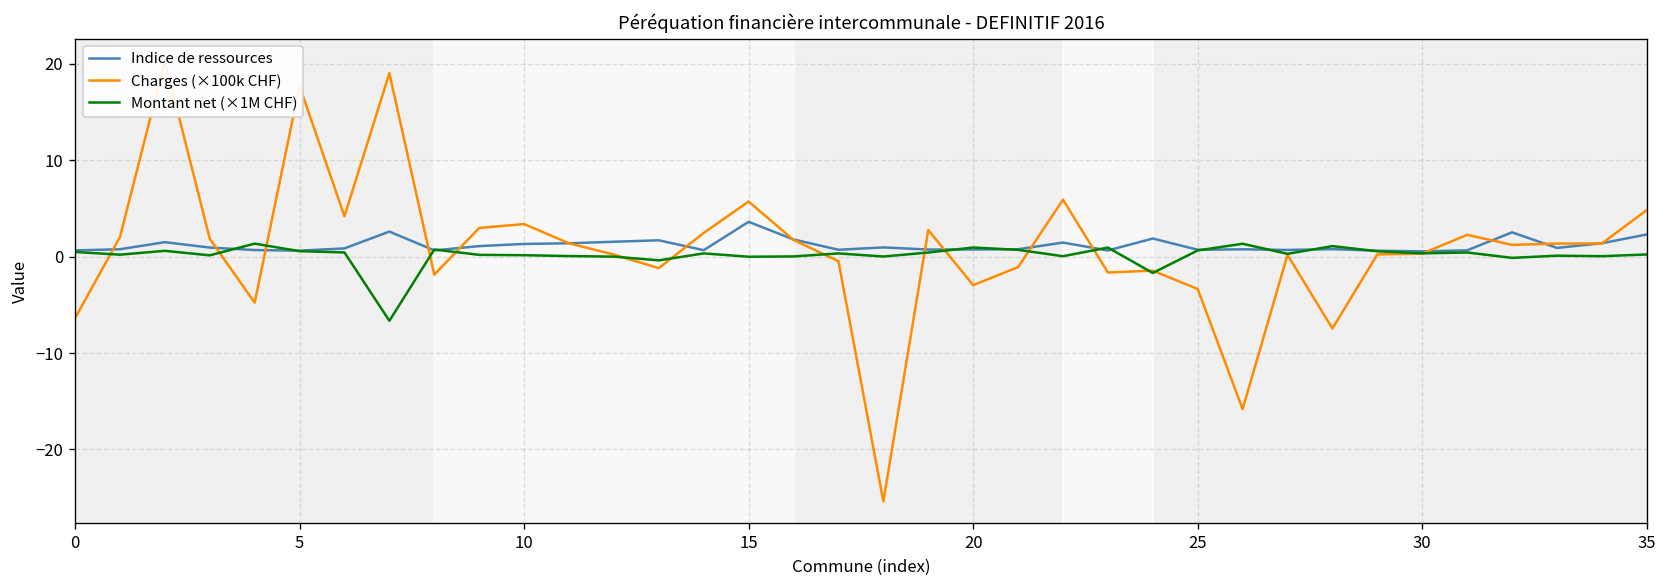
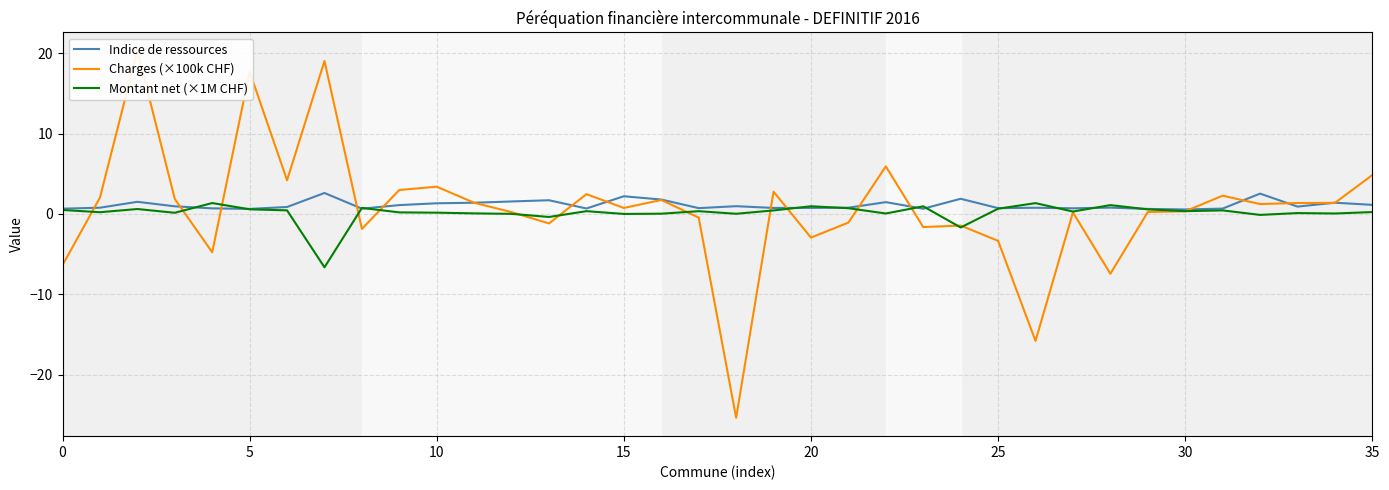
  {
    "Indice de ressources": {
      "10": 1,
-     "15": 4,
-     "35": 2
+     "15": 2,
+     "35": 1
    },
    "Charges (×100k CHF)": {
      "0": -6,
      "10": 3,
-     "15": 6,
+     "15": 1,
      "20": -3,
      "25": -3,
      "35": 5
    },
    "Montant net (×1M CHF)": {
      "10": 0,
      "15": 0,
      "35": 0
    }
  }
